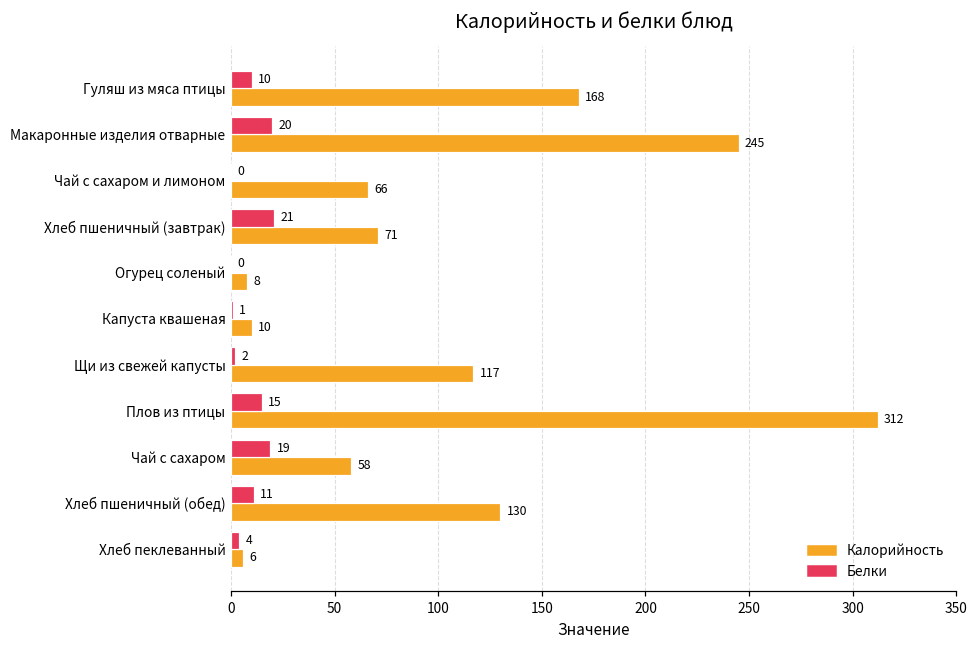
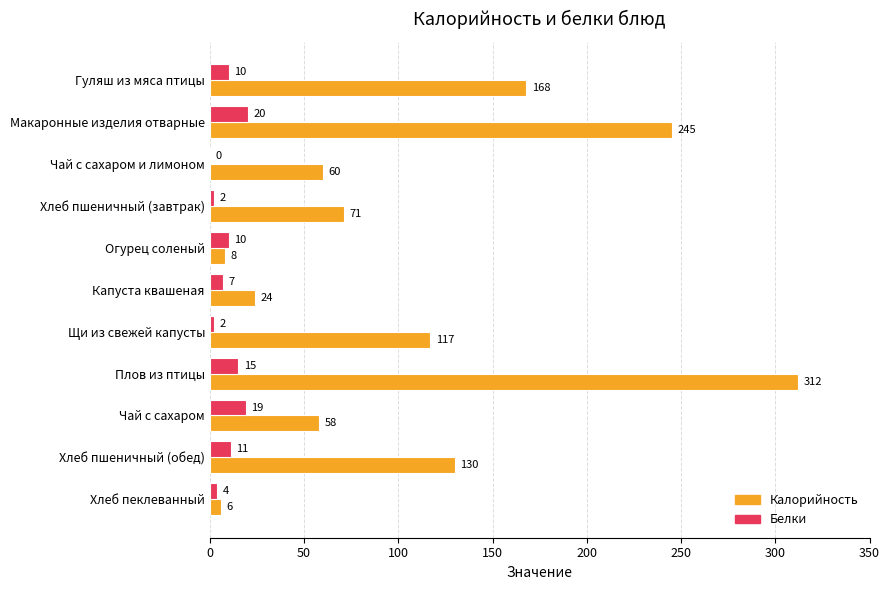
  {
    "Калорийность": {
      "Гуляш из мяса птицы": 168,
      "Макаронные изделия отварные": 245,
-     "Чай с сахаром и лимоном": 66,
+     "Чай с сахаром и лимоном": 60,
      "Хлеб пшеничный (завтрак)": 71,
      "Огурец соленый": 8,
-     "Капуста квашеная": 10,
+     "Капуста квашеная": 24,
      "Щи из свежей капусты": 117,
      "Плов из птицы": 312,
      "Чай с сахаром": 58,
      "Хлеб пшеничный (обед)": 130,
      "Хлеб пеклеванный": 6
    },
    "Белки": {
      "Гуляш из мяса птицы": 10,
      "Макаронные изделия отварные": 20,
      "Чай с сахаром и лимоном": 0,
-     "Хлеб пшеничный (завтрак)": 21,
-     "Огурец соленый": 0,
-     "Капуста квашеная": 1,
+     "Хлеб пшеничный (завтрак)": 2,
+     "Огурец соленый": 10,
+     "Капуста квашеная": 7,
      "Щи из свежей капусты": 2,
      "Плов из птицы": 15,
      "Чай с сахаром": 19,
      "Хлеб пшеничный (обед)": 11,
      "Хлеб пеклеванный": 4
    }
  }
